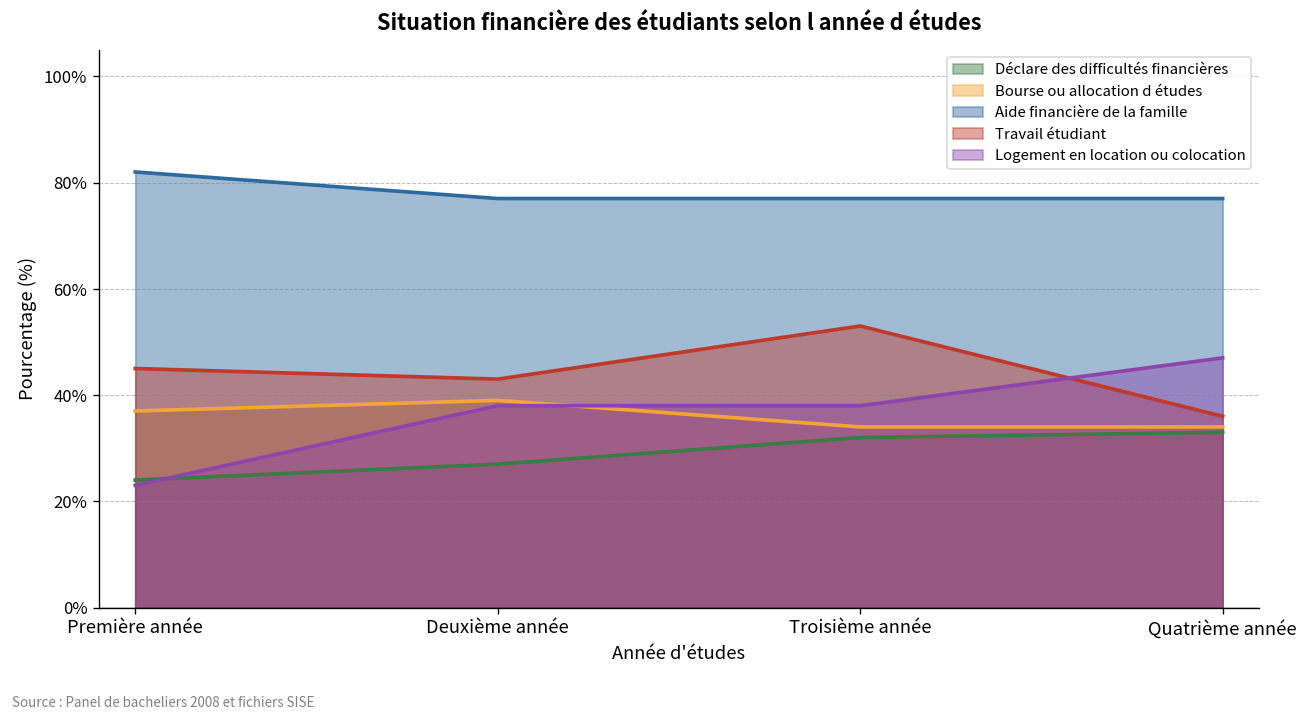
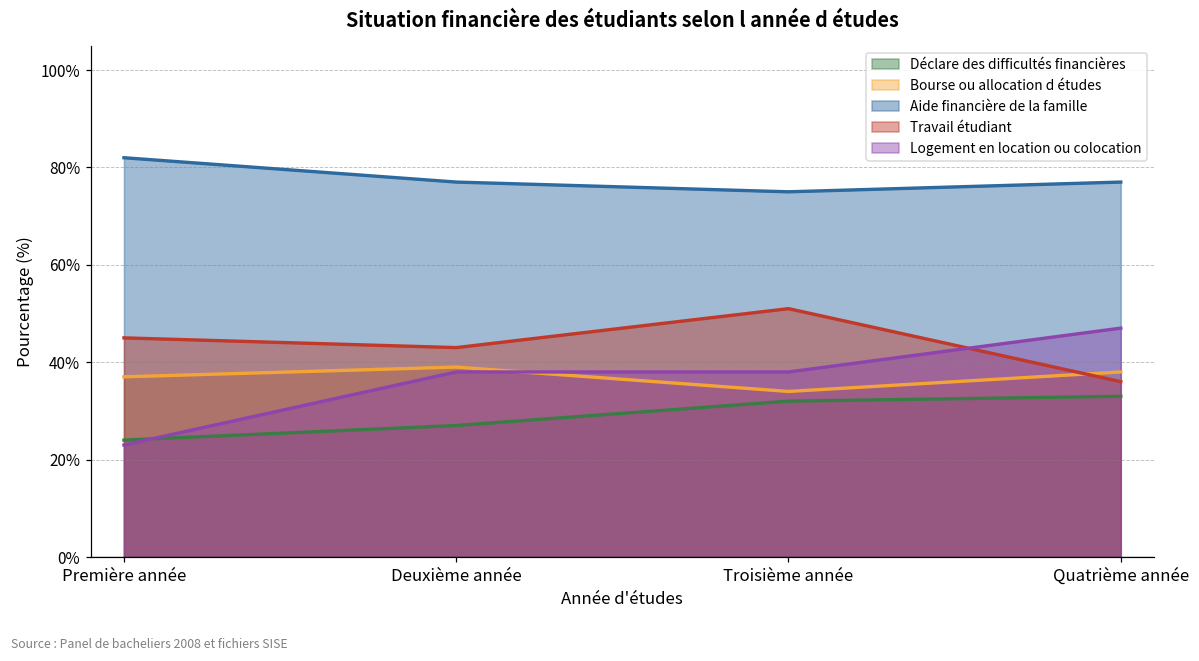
  {
    "Déclare des difficultés financières": {
      "Première année": "24%",
      "Deuxième année": "27%",
      "Troisième année": "32%",
      "Quatrième année": "33%"
    },
    "Bourse ou allocation d études": {
      "Première année": "37%",
      "Deuxième année": "39%",
      "Troisième année": "34%",
-     "Quatrième année": "34%"
+     "Quatrième année": "38%"
    },
    "Aide financière de la famille": {
      "Première année": "82%",
      "Deuxième année": "77%",
-     "Troisième année": "77%",
+     "Troisième année": "75%",
      "Quatrième année": "77%"
    },
    "Travail étudiant": {
      "Première année": "45%",
      "Deuxième année": "43%",
-     "Troisième année": "53%",
+     "Troisième année": "51%",
      "Quatrième année": "36%"
    },
    "Logement en location ou colocation": {
      "Première année": "23%",
      "Deuxième année": "38%",
      "Troisième année": "38%",
      "Quatrième année": "47%"
    }
  }
